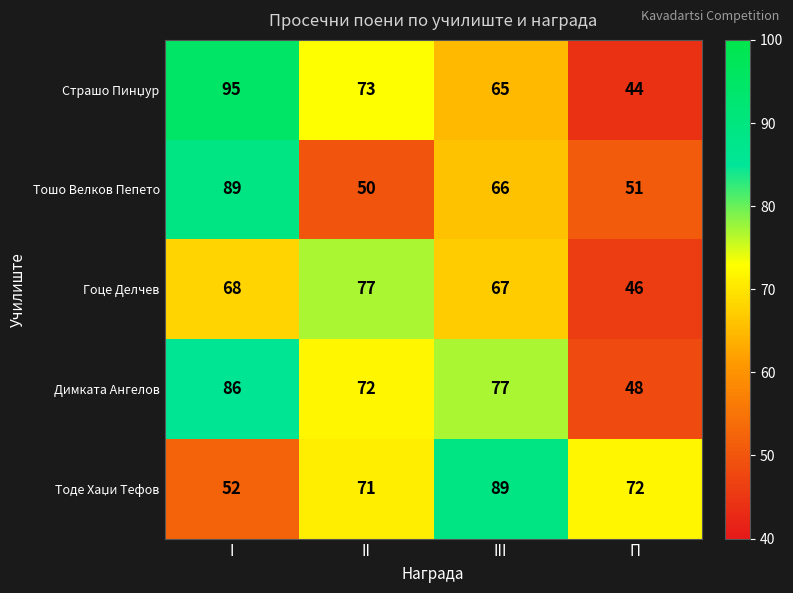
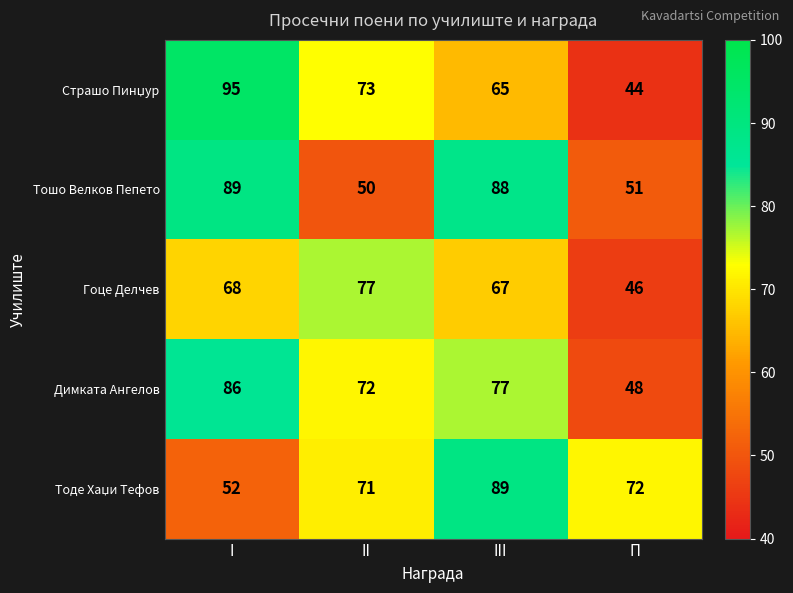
  {
    "Страшо Пинџур": {
      "I": 95,
      "II": 73,
      "III": 65,
      "П": 44
    },
    "Тошо Велков Пепето": {
      "I": 89,
      "II": 50,
-     "III": 66,
+     "III": 88,
      "П": 51
    },
    "Гоце Делчев": {
      "I": 68,
      "II": 77,
      "III": 67,
      "П": 46
    },
    "Димката Ангелов": {
      "I": 86,
      "II": 72,
      "III": 77,
      "П": 48
    },
    "Тоде Хаџи Тефов": {
      "I": 52,
      "II": 71,
      "III": 89,
      "П": 72
    }
  }
